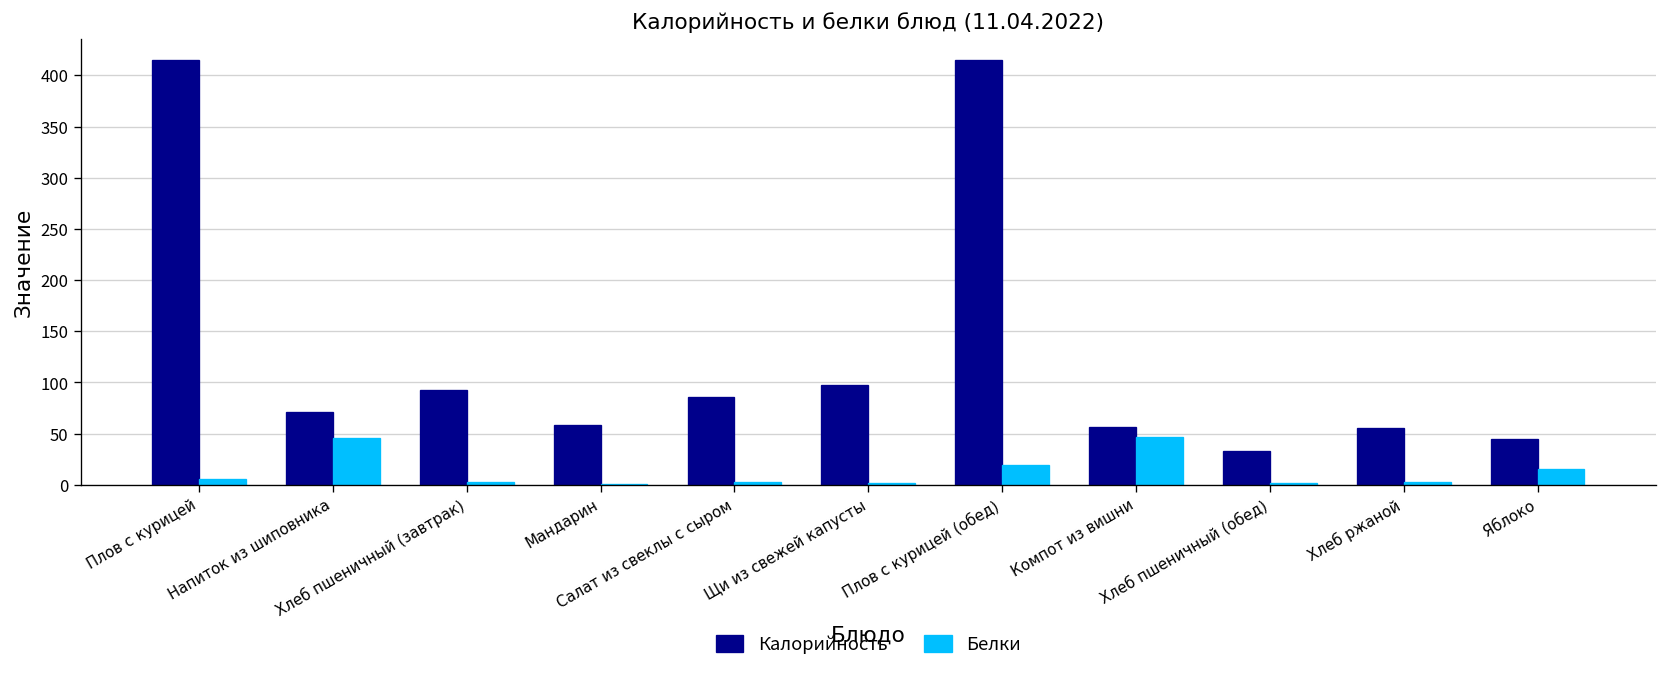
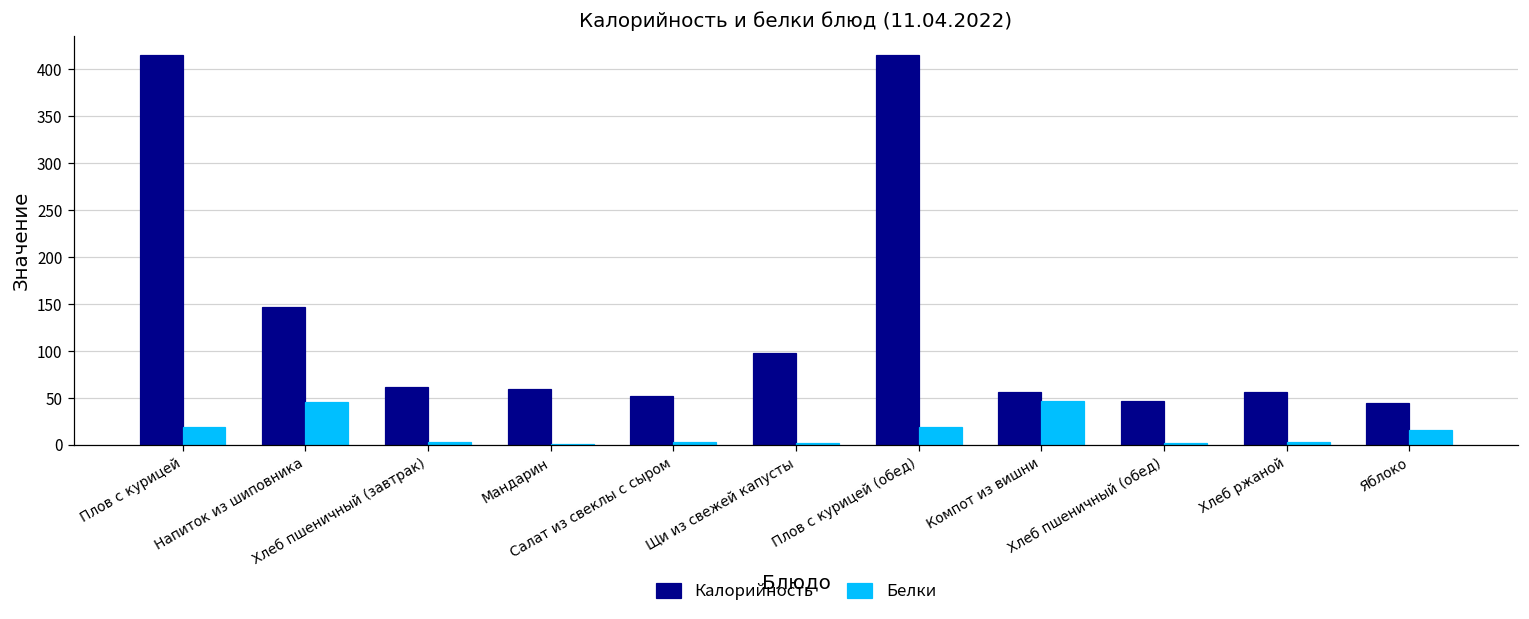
  {
    "Калорийность": {
      "Плов с курицей": 420,
-     "Напиток из шиповника": 70,
-     "Хлеб пшеничный (завтрак)": 90,
+     "Напиток из шиповника": 150,
+     "Хлеб пшеничный (завтрак)": 60,
      "Мандарин": 60,
-     "Салат из свеклы с сыром": 90,
+     "Салат из свеклы с сыром": 50,
      "Щи из свежей капусты": 100,
      "Плов с курицей (обед)": 420,
      "Компот из вишни": 60,
-     "Хлеб пшеничный (обед)": 30,
+     "Хлеб пшеничный (обед)": 50,
      "Хлеб ржаной": 60,
      "Яблоко": 40
    },
    "Белки": {
-     "Плов с курицей": 10,
+     "Плов с курицей": 20,
      "Напиток из шиповника": 50,
      "Хлеб пшеничный (завтрак)": 0,
      "Салат из свеклы с сыром": 0,
      "Плов с курицей (обед)": 20,
      "Компот из вишни": 50,
      "Яблоко": 20
    }
  }
